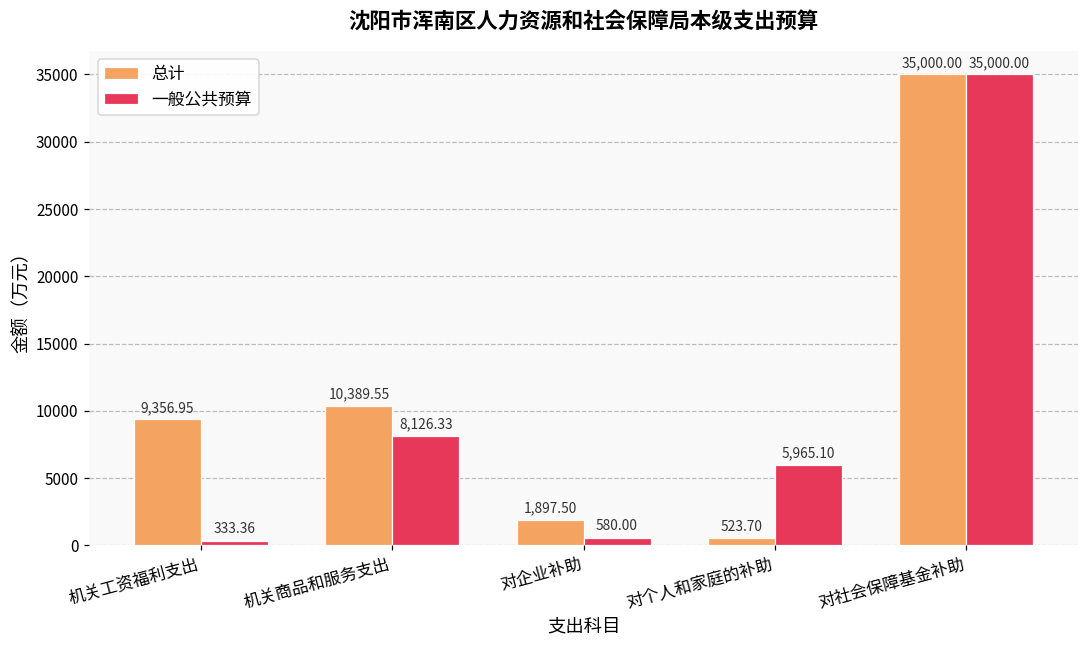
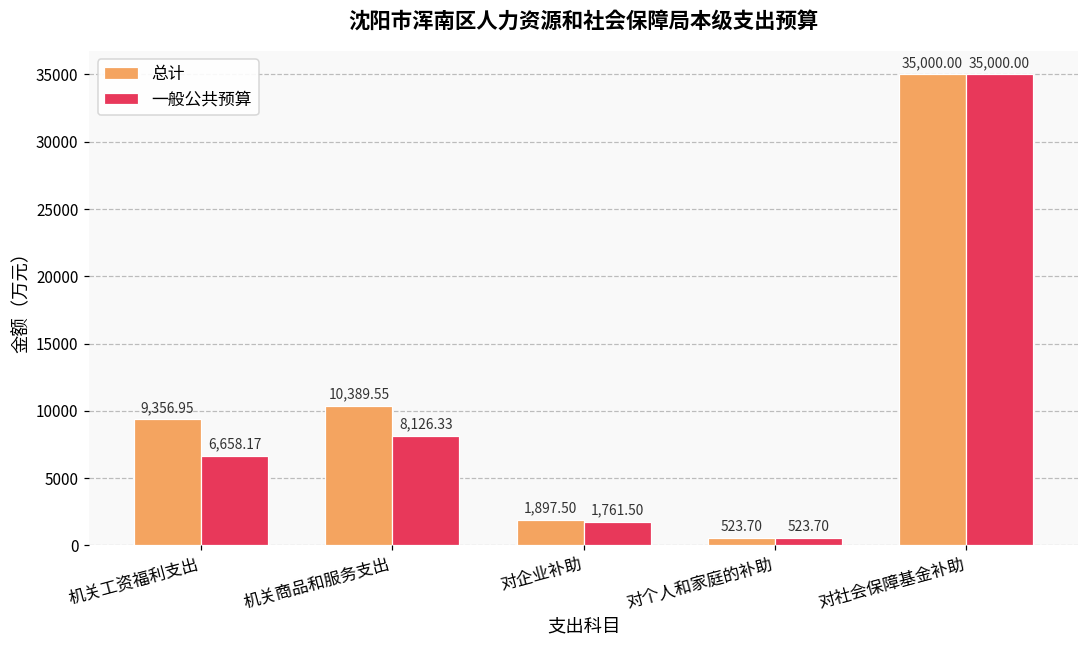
  {
    "总计": {
      "机关工资福利支出": "9,356.95",
      "机关商品和服务支出": "10,389.55",
      "对企业补助": "1,897.50",
      "对个人和家庭的补助": "523.70",
      "对社会保障基金补助": "35,000.00"
    },
    "一般公共预算": {
-     "机关工资福利支出": "333.36",
+     "机关工资福利支出": "6,658.17",
      "机关商品和服务支出": "8,126.33",
-     "对企业补助": "580.00",
-     "对个人和家庭的补助": "5,965.10",
+     "对企业补助": "1,761.50",
+     "对个人和家庭的补助": "523.70",
      "对社会保障基金补助": "35,000.00"
    }
  }
